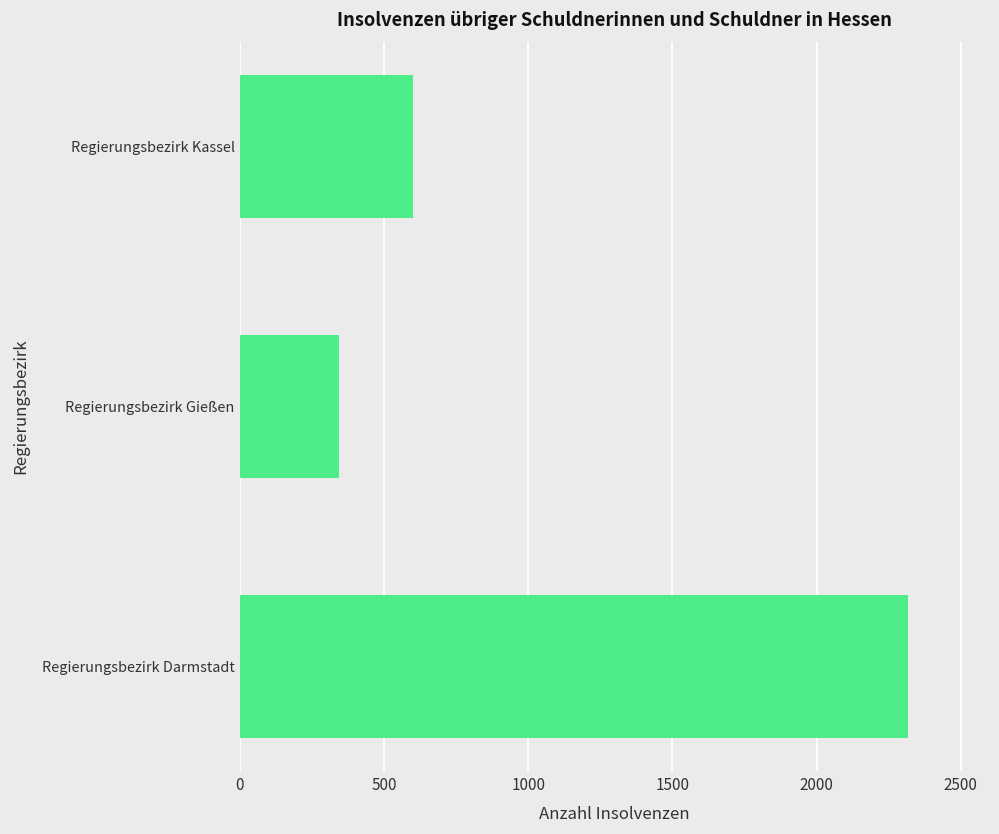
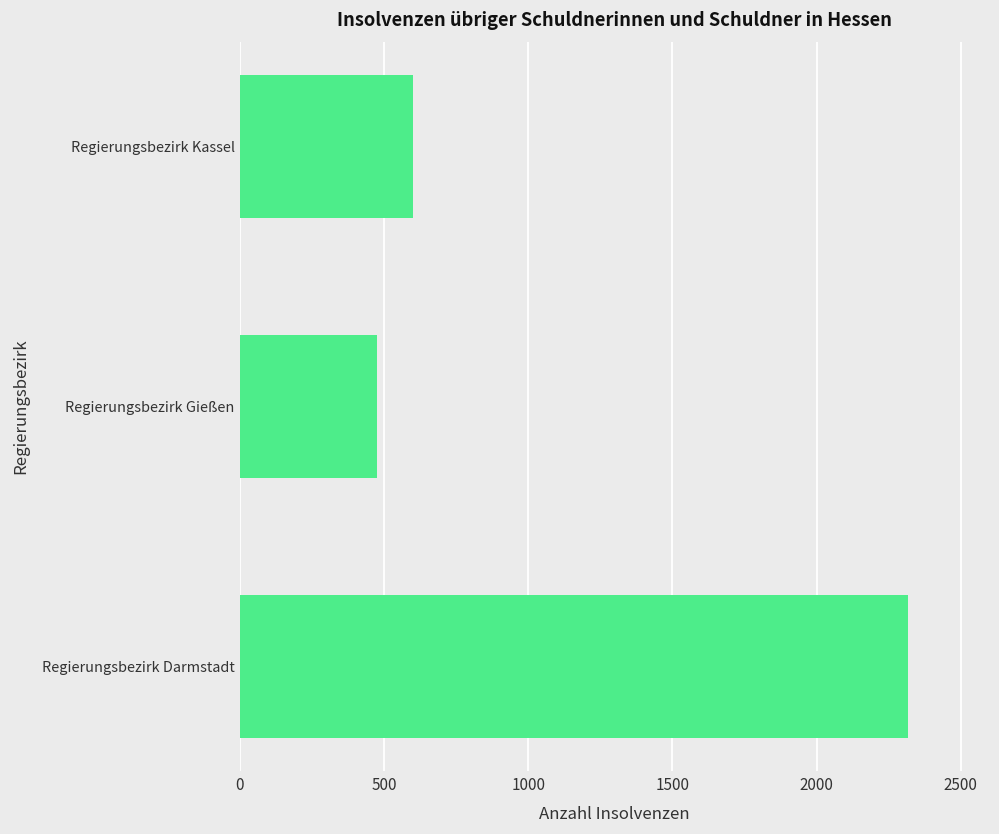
  {
    "Regierungsbezirk Kassel": 600,
-   "Regierungsbezirk Gießen": 350,
+   "Regierungsbezirk Gießen": 480,
    "Regierungsbezirk Darmstadt": 2320
  }
